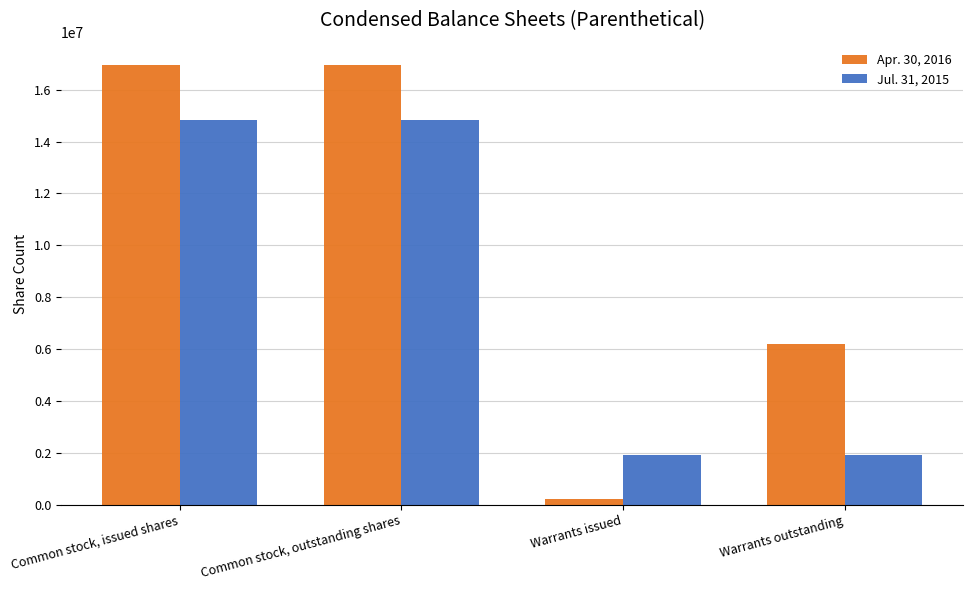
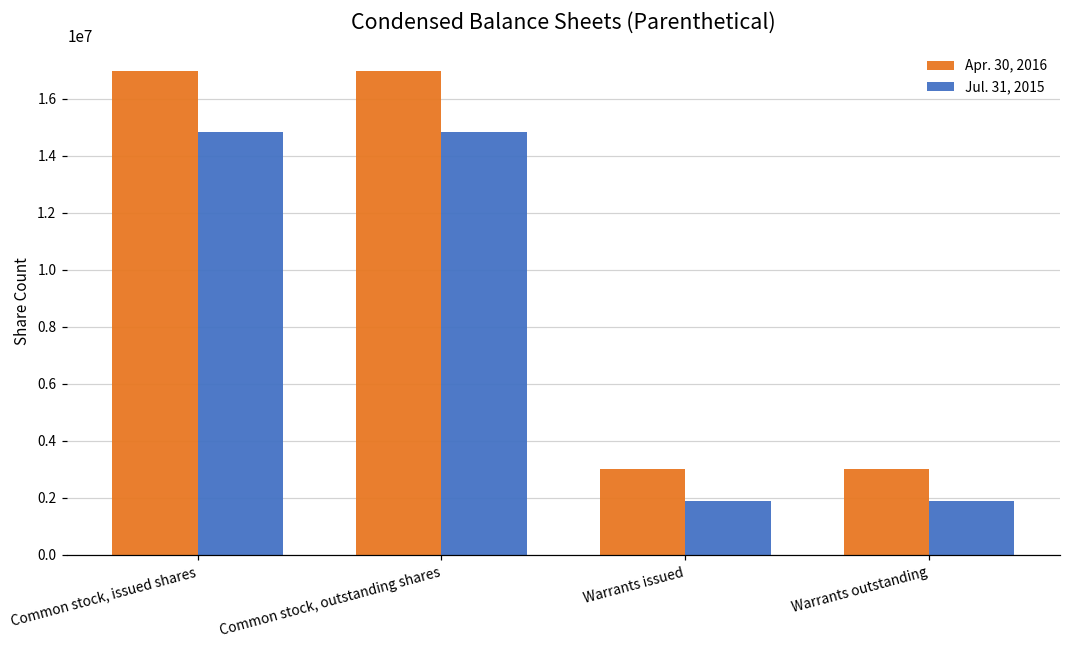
  {
    "Apr. 30, 2016": {
      "Common stock, issued shares": 17000000,
      "Common stock, outstanding shares": 17000000,
-     "Warrants issued": 200000,
-     "Warrants outstanding": 6200000
+     "Warrants issued": 3000000,
+     "Warrants outstanding": 3000000
    },
    "Jul. 31, 2015": {
      "Common stock, issued shares": 14800000,
      "Common stock, outstanding shares": 14800000,
      "Warrants issued": 1900000,
      "Warrants outstanding": 1900000
    }
  }
